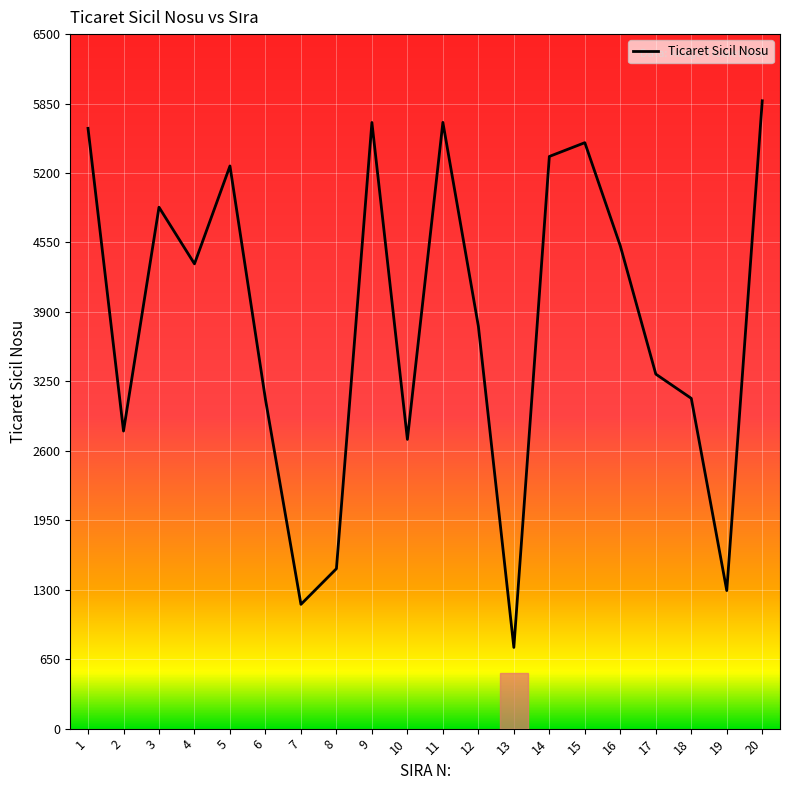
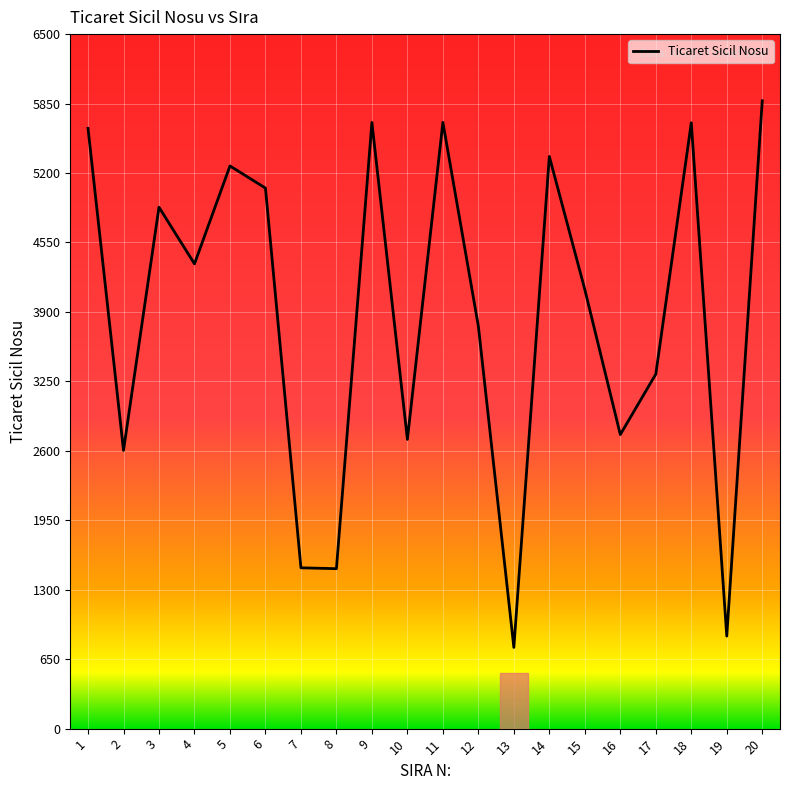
  {
    "1": 5620,
-   "2": 2790,
+   "2": 2600,
    "3": 4880,
    "4": 4350,
    "5": 5270,
-   "6": 3080,
-   "7": 1160,
+   "6": 5060,
+   "7": 1510,
    "8": 1500,
    "9": 5670,
    "10": 2710,
    "11": 5670,
    "12": 3770,
    "13": 760,
    "14": 5360,
-   "15": 5480,
-   "16": 4520,
+   "15": 4110,
+   "16": 2750,
    "17": 3320,
-   "18": 3090,
-   "19": 1290,
+   "18": 5670,
+   "19": 870,
    "20": 5880
  }
